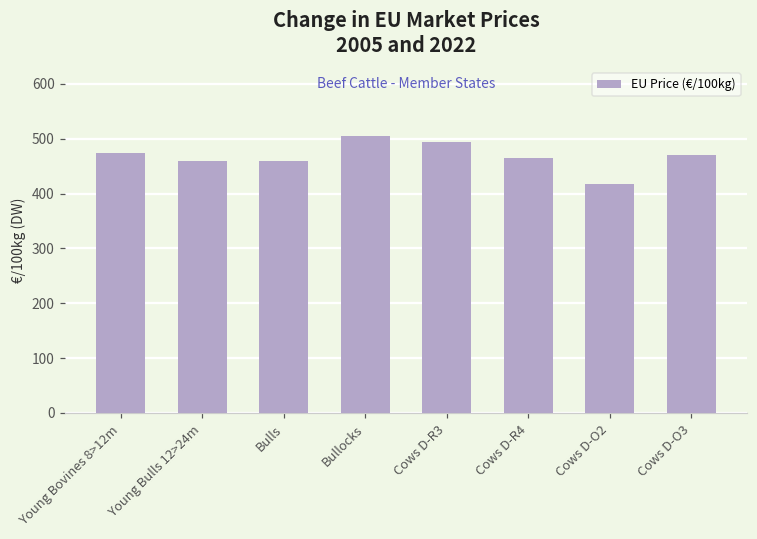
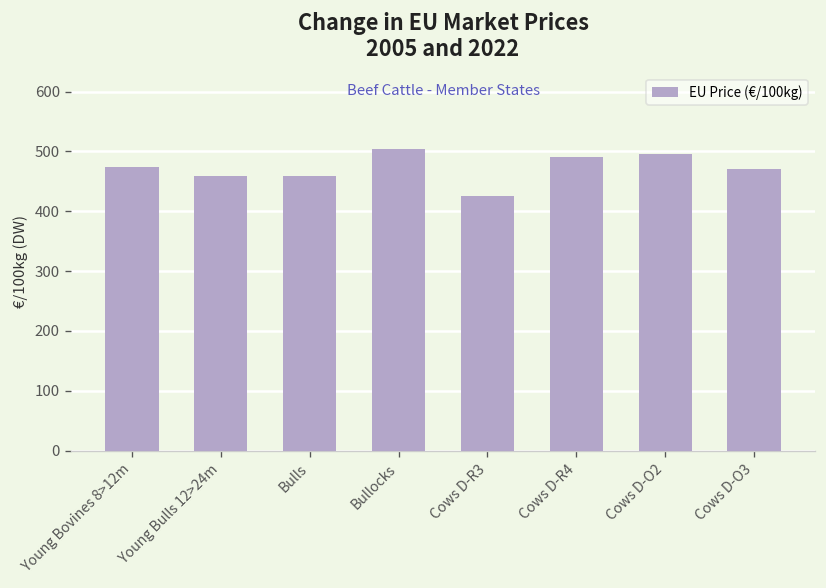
  {
    "Young Bovines 8>12m": 470,
    "Young Bulls 12>24m": 460,
    "Bulls": 460,
    "Bullocks": 500,
-   "Cows D-R3": 490,
-   "Cows D-R4": 470,
-   "Cows D-O2": 420,
+   "Cows D-R3": 430,
+   "Cows D-R4": 490,
+   "Cows D-O2": 500,
    "Cows D-O3": 470
  }
